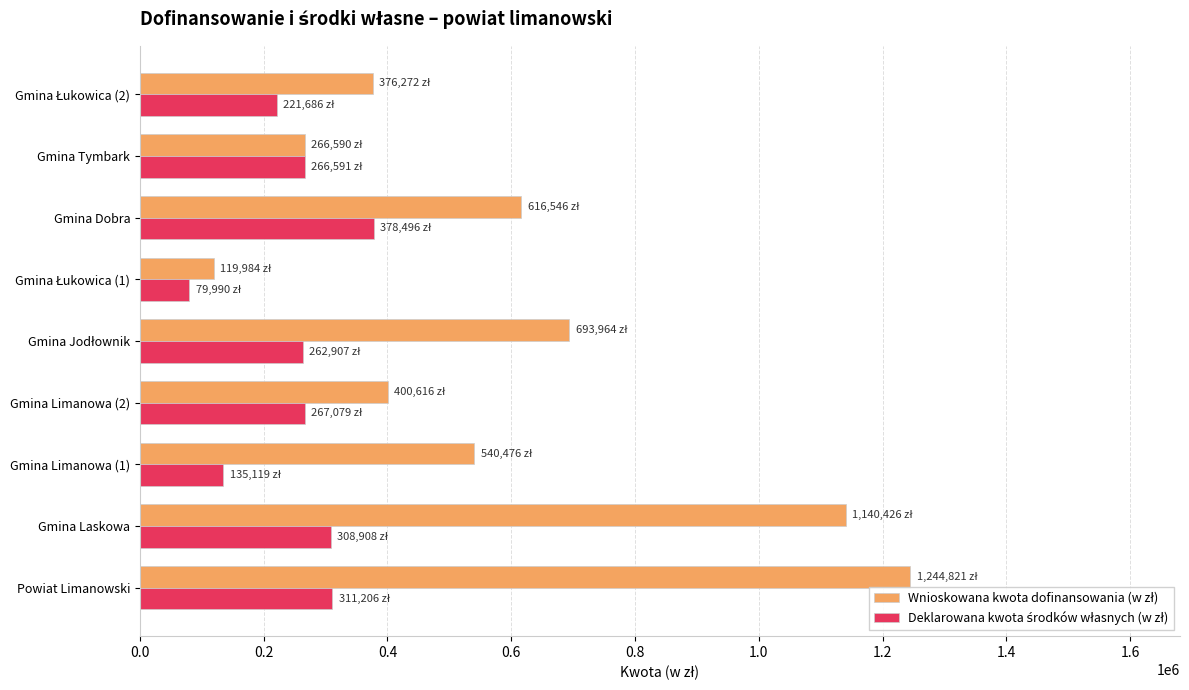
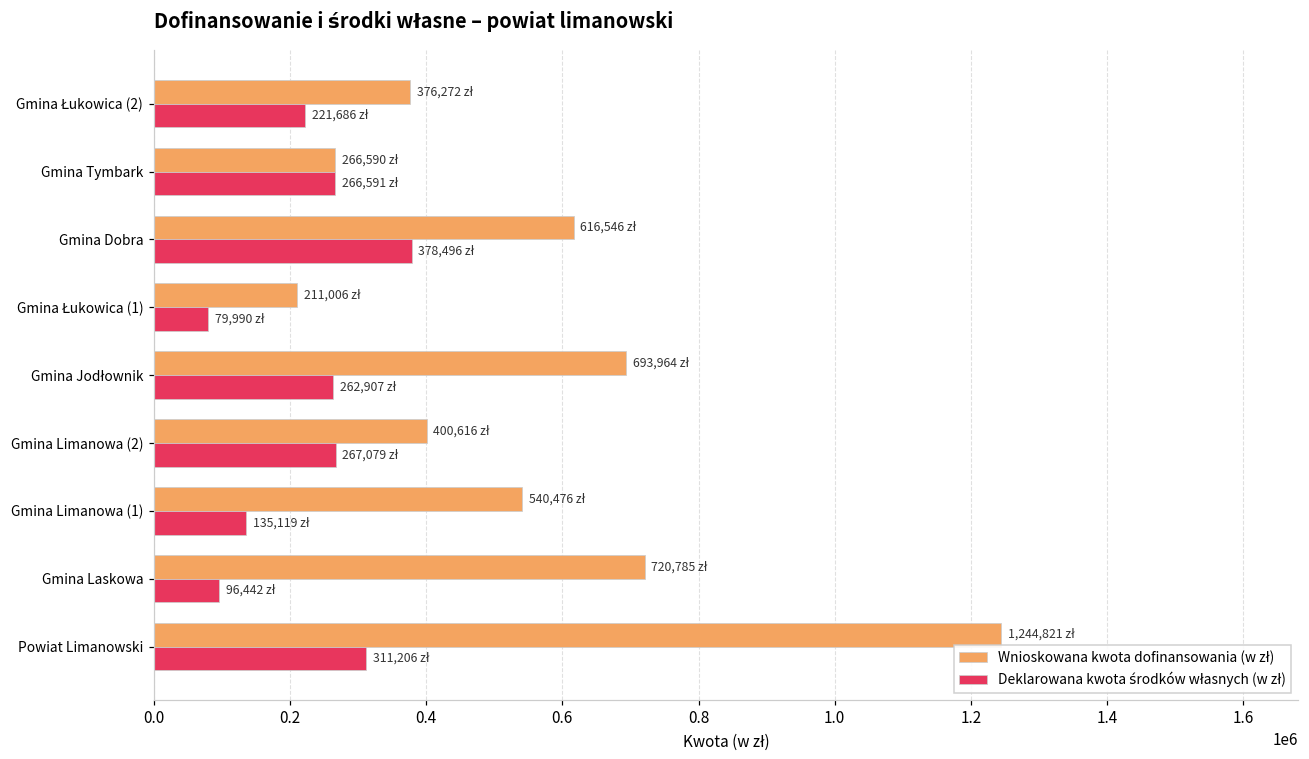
  {
    "Wnioskowana kwota dofinansowania (w zł)": {
      "Gmina Łukowica (2)": "376,272",
      "Gmina Tymbark": "266,590",
      "Gmina Dobra": "616,546",
-     "Gmina Łukowica (1)": "119,984",
+     "Gmina Łukowica (1)": "211,006",
      "Gmina Jodłownik": "693,964",
      "Gmina Limanowa (2)": "400,616",
      "Gmina Limanowa (1)": "540,476",
-     "Gmina Laskowa": "1,140,426",
+     "Gmina Laskowa": "720,785",
      "Powiat Limanowski": "1,244,821"
    },
    "Deklarowana kwota środków własnych (w zł)": {
      "Gmina Łukowica (2)": "221,686",
      "Gmina Tymbark": "266,591",
      "Gmina Dobra": "378,496",
      "Gmina Łukowica (1)": "79,990",
      "Gmina Jodłownik": "262,907",
      "Gmina Limanowa (2)": "267,079",
      "Gmina Limanowa (1)": "135,119",
-     "Gmina Laskowa": "308,908",
+     "Gmina Laskowa": "96,442",
      "Powiat Limanowski": "311,206"
    }
  }
